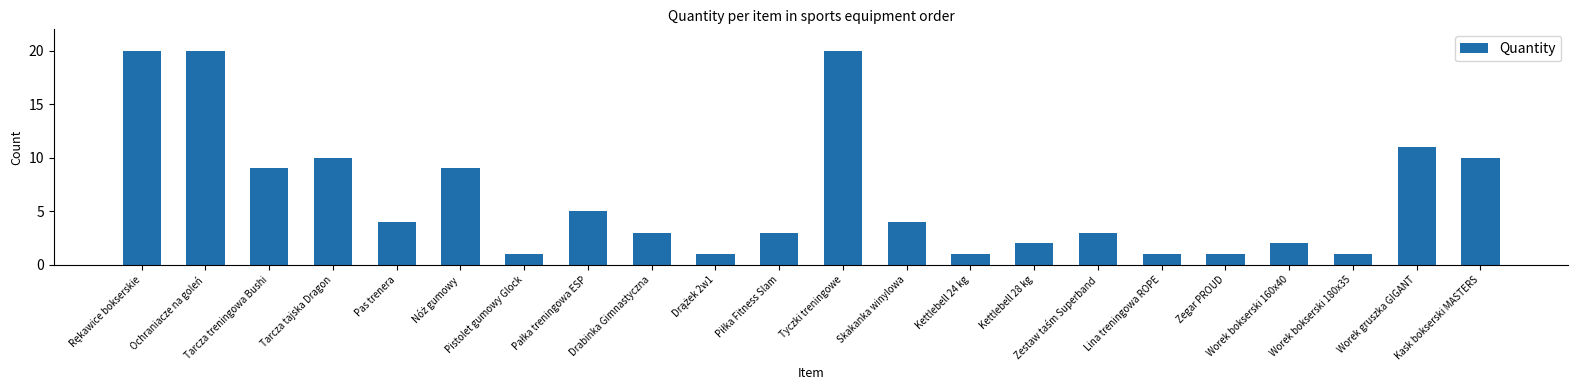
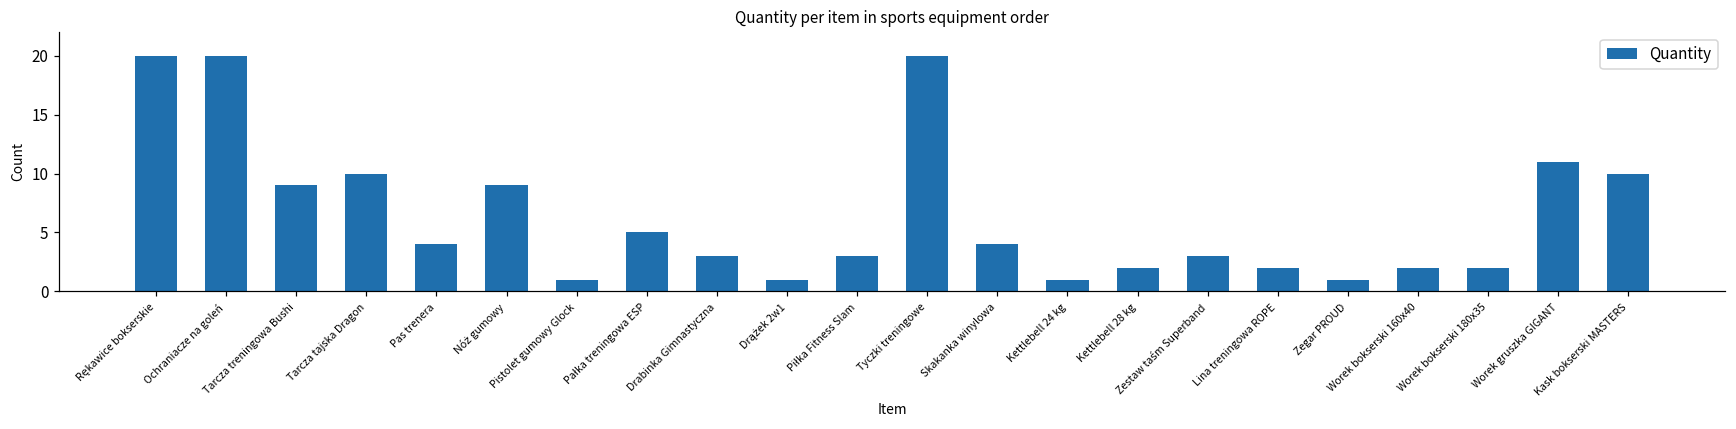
  {
    "Rękawice bokserskie": 20,
    "Ochraniacze na goleń": 20,
    "Tarcza treningowa Bushi": 9,
    "Tarcza tajska Dragon": 10,
    "Pas trenera": 4,
    "Nóż gumowy": 9,
    "Pistolet gumowy Glock": 1,
    "Pałka treningowa ESP": 5,
    "Drabinka Gimnastyczna": 3,
    "Drążek 2w1": 1,
    "Piłka Fitness Slam": 3,
    "Tyczki treningowe": 20,
    "Skakanka winylowa": 4,
    "Kettlebell 24 kg": 1,
    "Kettlebell 28 kg": 2,
    "Zestaw taśm Superband": 3,
-   "Lina treningowa ROPE": 1,
+   "Lina treningowa ROPE": 2,
    "Zegar PROUD": 1,
    "Worek bokserski 160x40": 2,
-   "Worek bokserski 180x35": 1,
+   "Worek bokserski 180x35": 2,
    "Worek gruszka GIGANT": 11,
    "Kask bokserski MASTERS": 10
  }
